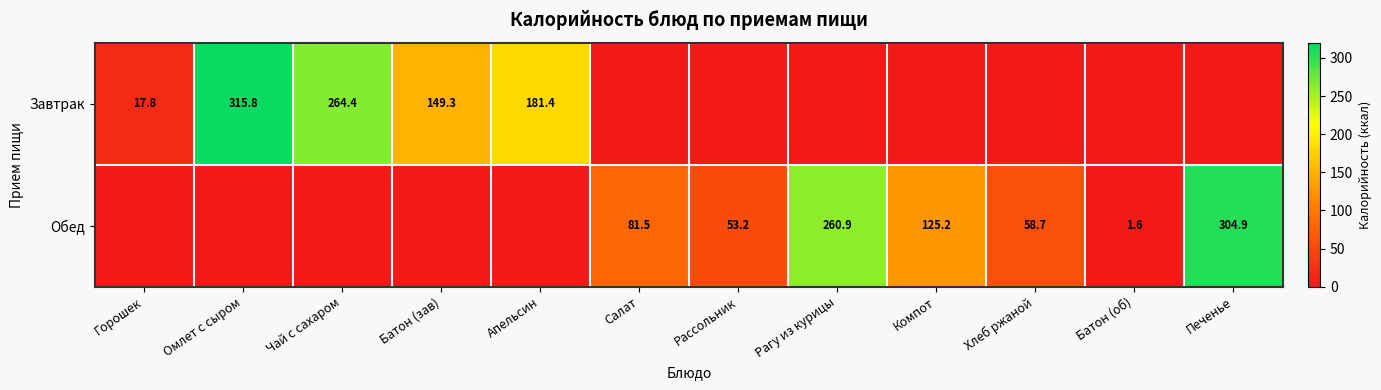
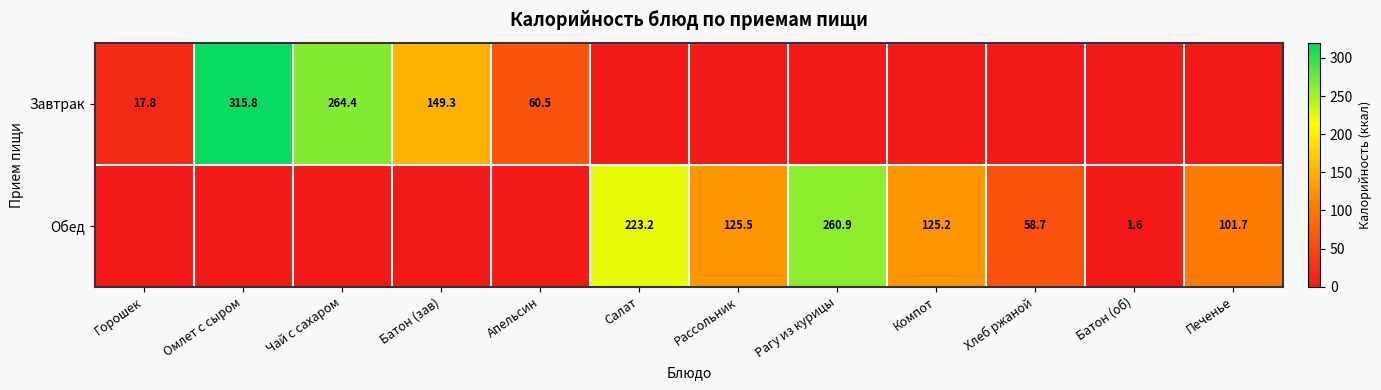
  {
    "Завтрак": {
      "Горошек": 17.8,
      "Омлет с сыром": 315.8,
      "Чай с сахаром": 264.4,
      "Батон (зав)": 149.3,
-     "Апельсин": 181.4
+     "Апельсин": 60.5
    },
    "Обед": {
-     "Салат": 81.5,
-     "Рассольник": 53.2,
+     "Салат": 223.2,
+     "Рассольник": 125.5,
      "Рагу из курицы": 260.9,
      "Компот": 125.2,
      "Хлеб ржаной": 58.7,
      "Батон (об)": 1.6,
-     "Печенье": 304.9
+     "Печенье": 101.7
    }
  }
